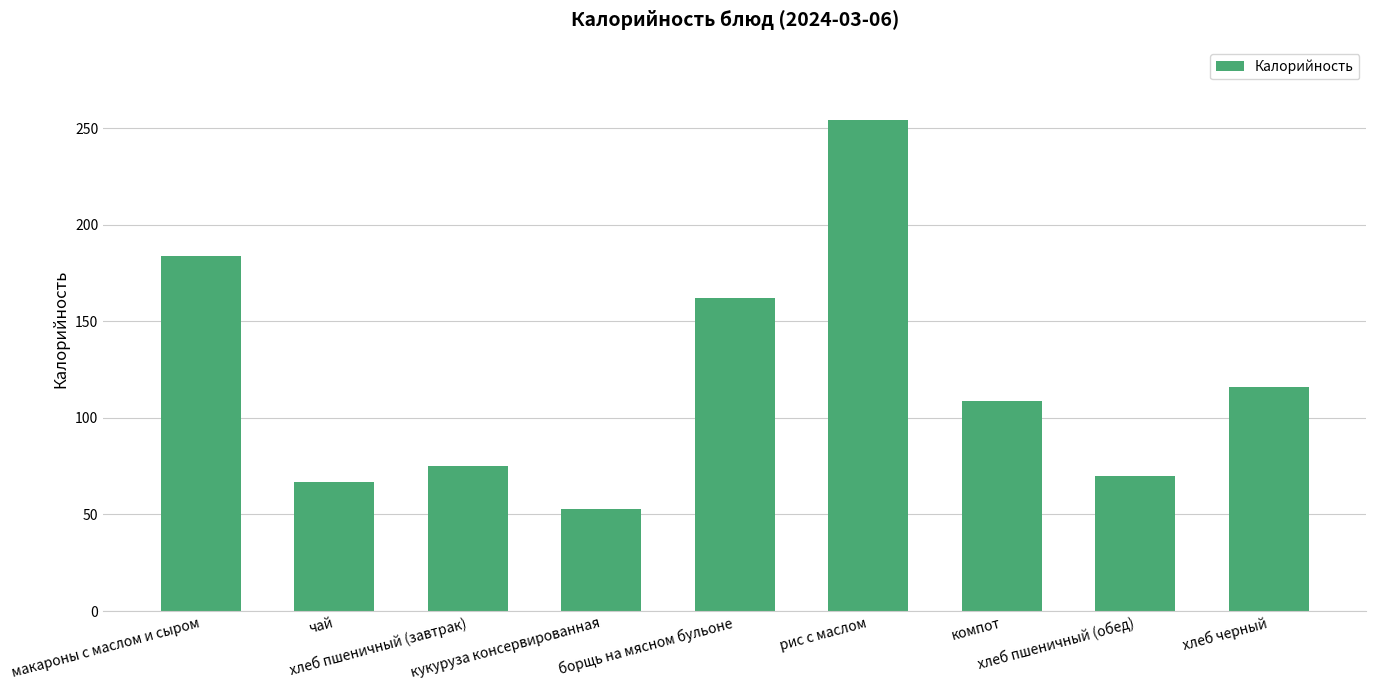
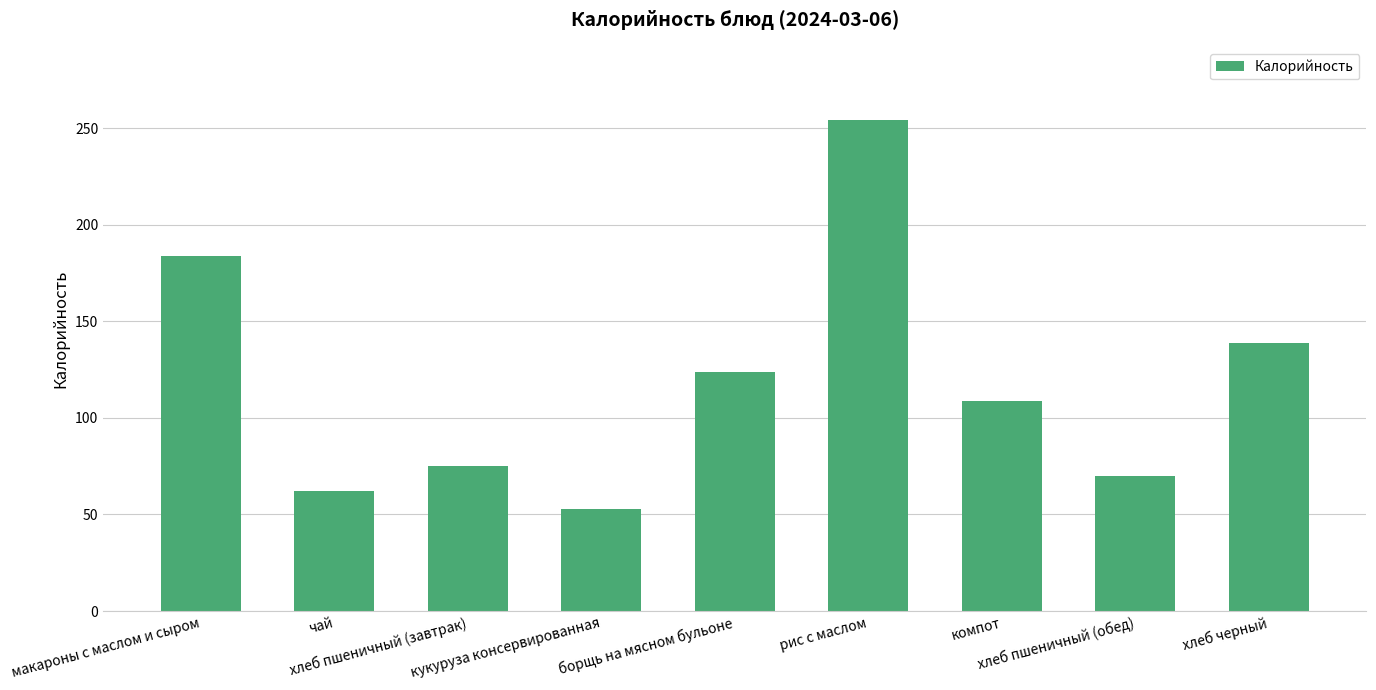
  {
    "макароны с маслом и сыром": 184,
-   "чай": 67,
+   "чай": 62,
    "хлеб пшеничный (завтрак)": 75,
    "кукуруза консервированная": 53,
-   "борщь на мясном бульоне": 162,
+   "борщь на мясном бульоне": 124,
    "рис с маслом": 254,
    "компот": 109,
    "хлеб пшеничный (обед)": 70,
-   "хлеб черный": 116
+   "хлеб черный": 139
  }
